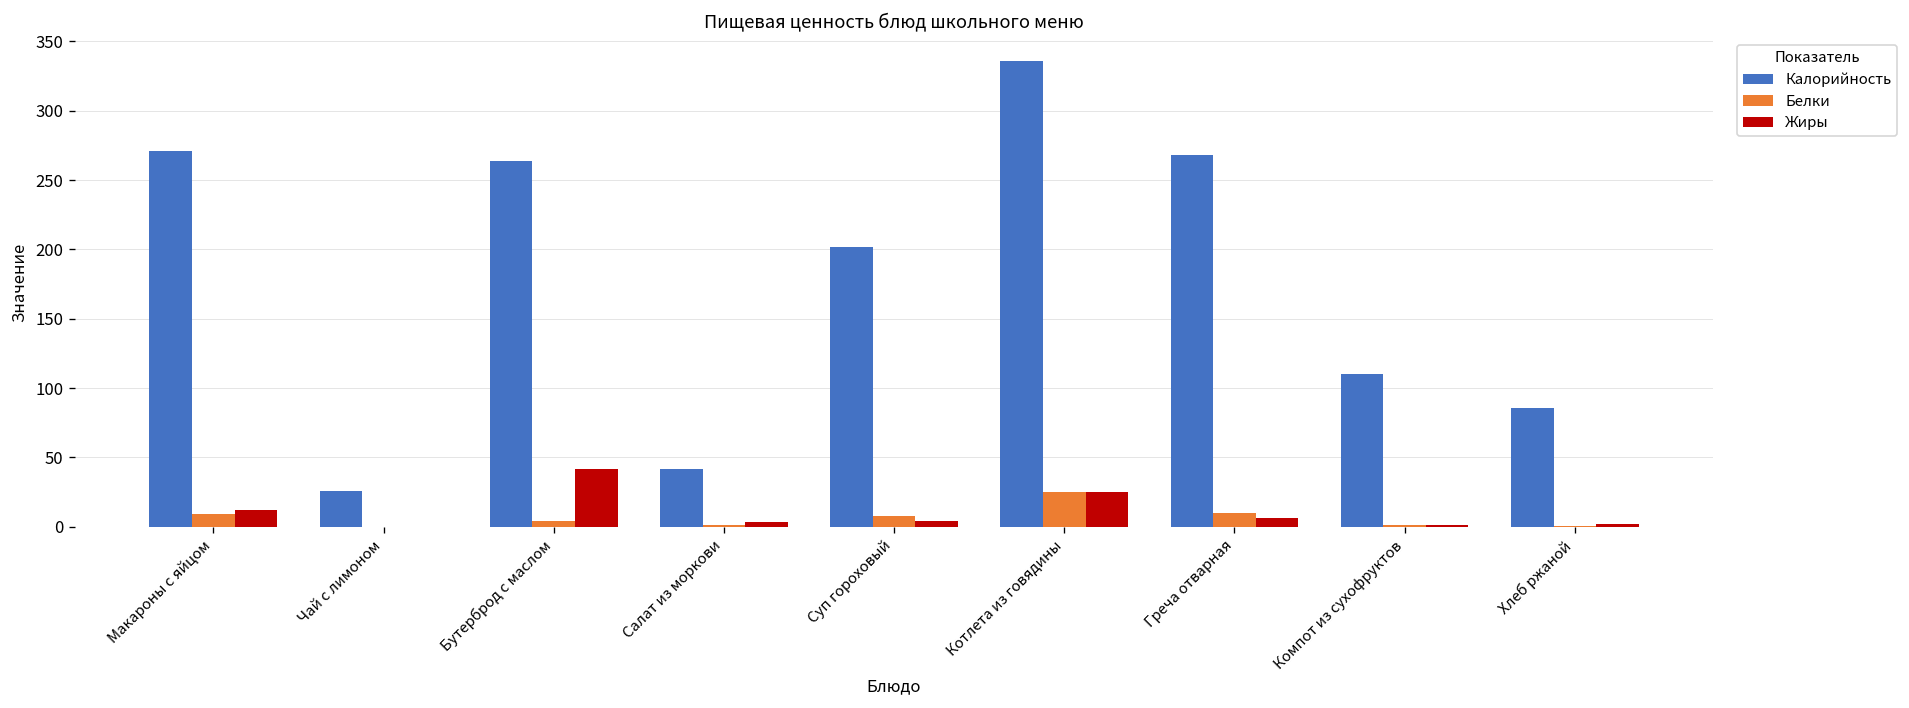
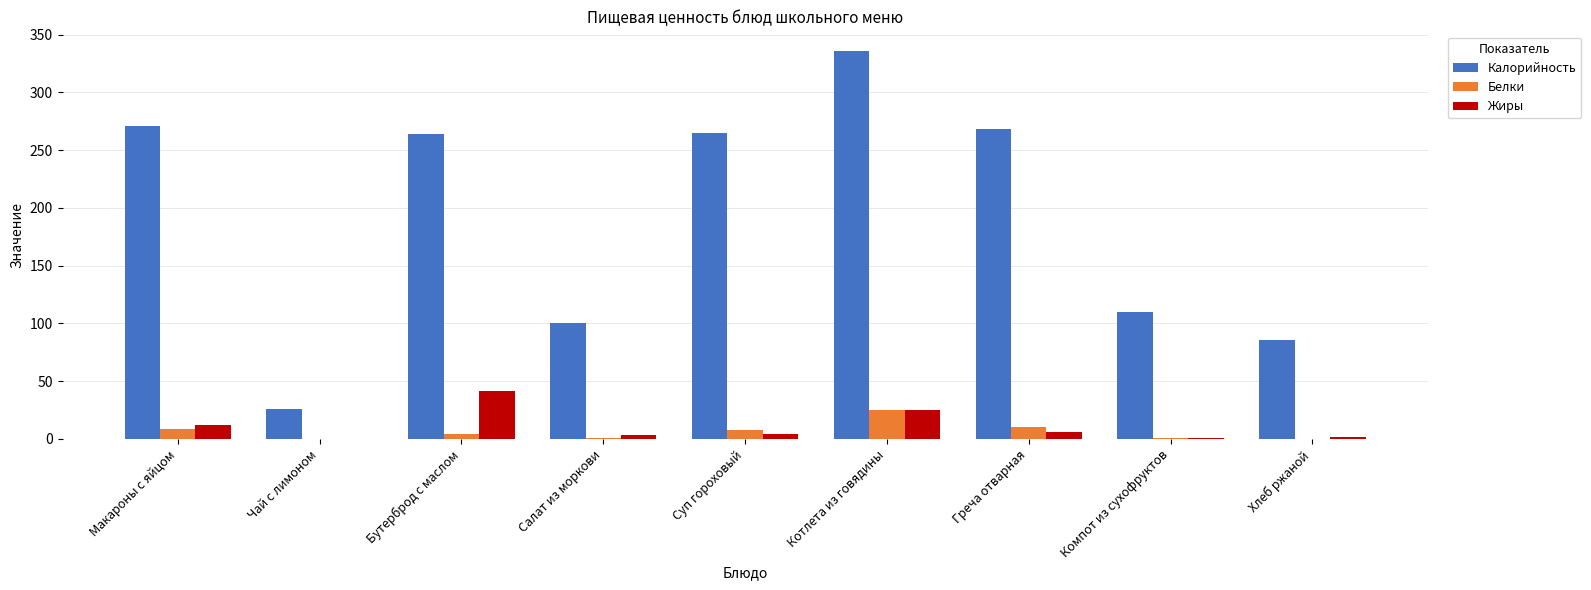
  {
    "Калорийность": {
      "Макароны с яйцом": 271,
      "Чай с лимоном": 26,
      "Бутерброд с маслом": 264,
-     "Салат из моркови": 42,
-     "Суп гороховый": 202,
+     "Салат из моркови": 100,
+     "Суп гороховый": 265,
      "Котлета из говядины": 336,
      "Греча отварная": 268,
      "Компот из сухофруктов": 110,
      "Хлеб ржаной": 86
    },
    "Белки": {
      "Макароны с яйцом": 9,
      "Бутерброд с маслом": 4,
      "Суп гороховый": 8,
      "Котлета из говядины": 25,
      "Греча отварная": 10
    },
    "Жиры": {
      "Макароны с яйцом": 12,
      "Бутерброд с маслом": 42,
      "Салат из моркови": 4,
      "Суп гороховый": 4,
      "Котлета из говядины": 25,
      "Греча отварная": 6
    }
  }
